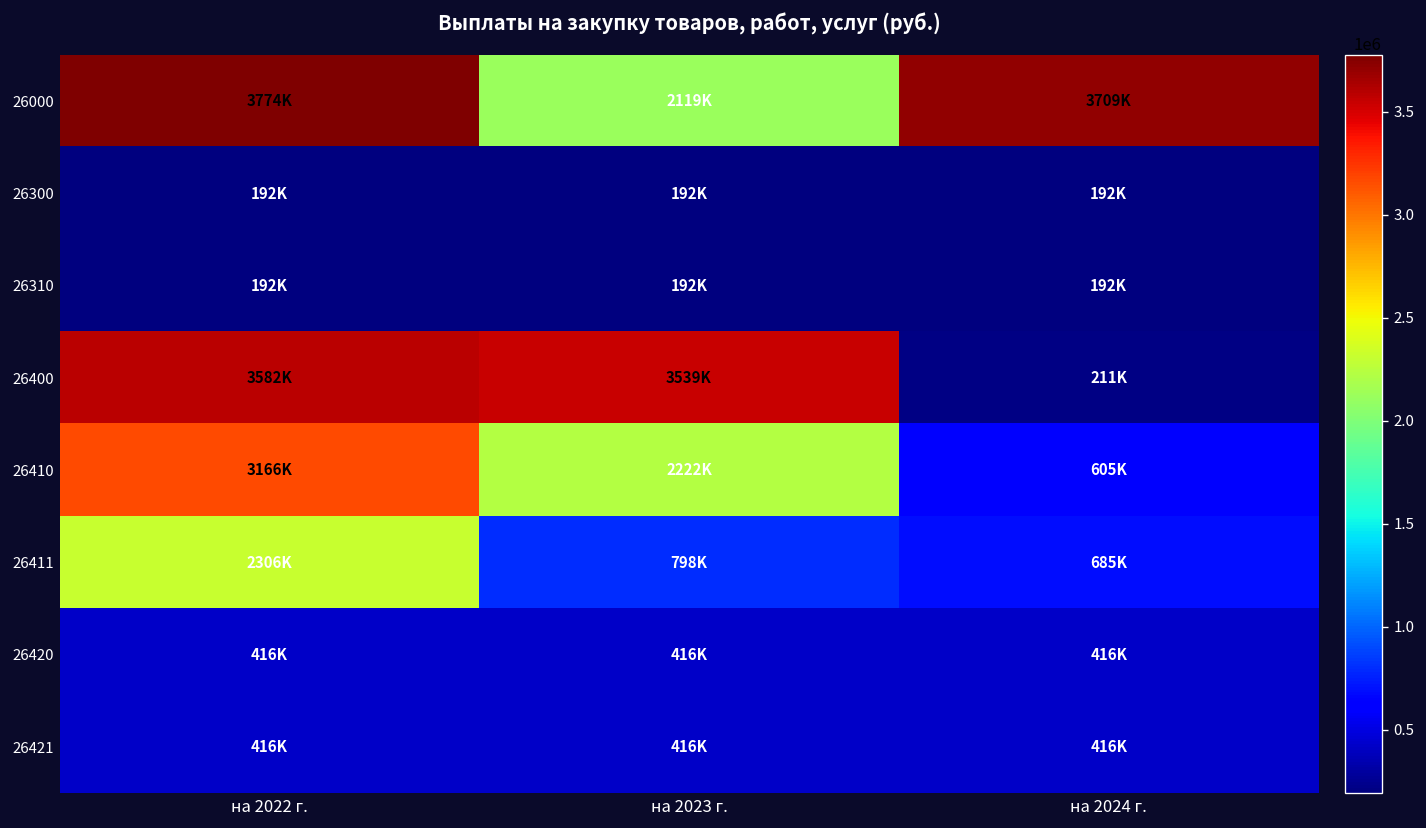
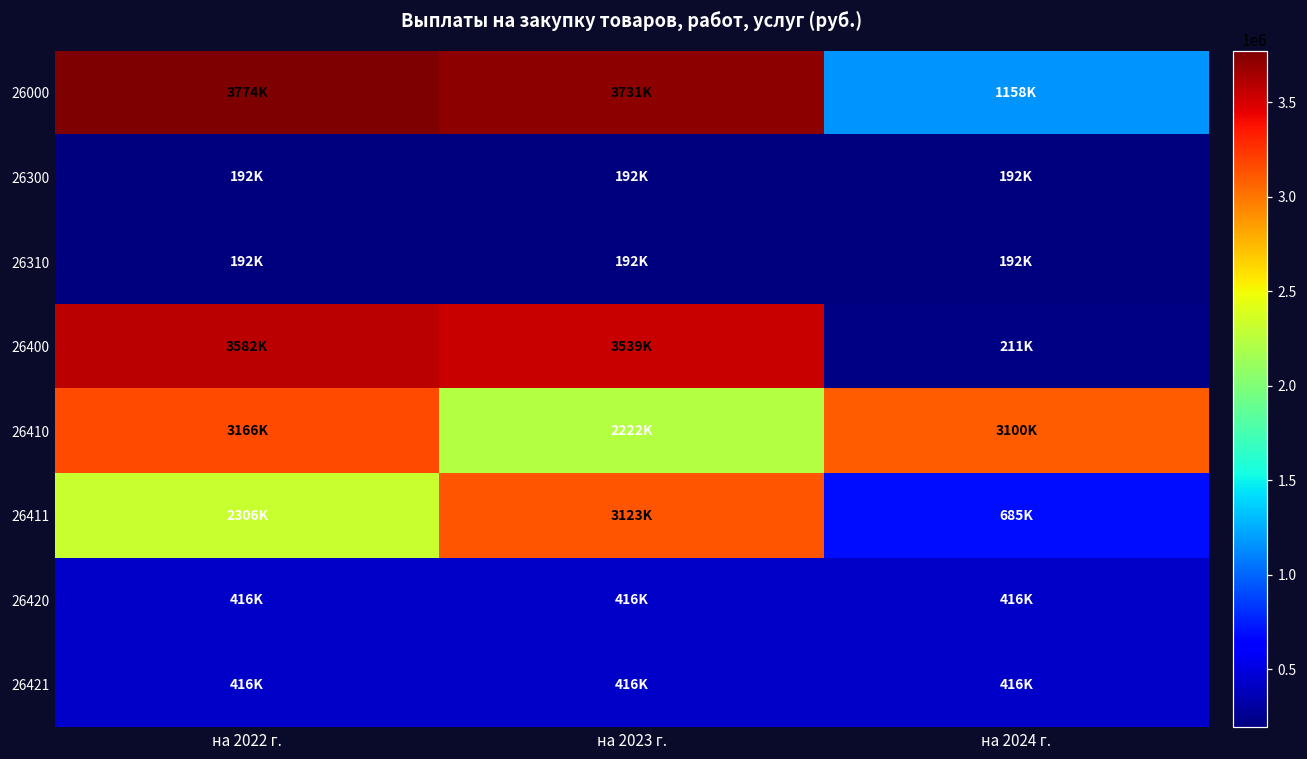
  {
    "26000": {
      "на 2022 г.": "3774K",
-     "на 2023 г.": "2119K",
-     "на 2024 г.": "3709K"
+     "на 2023 г.": "3731K",
+     "на 2024 г.": "1158K"
    },
    "26300": {
      "на 2022 г.": "192K",
      "на 2023 г.": "192K",
      "на 2024 г.": "192K"
    },
    "26310": {
      "на 2022 г.": "192K",
      "на 2023 г.": "192K",
      "на 2024 г.": "192K"
    },
    "26400": {
      "на 2022 г.": "3582K",
      "на 2023 г.": "3539K",
      "на 2024 г.": "211K"
    },
    "26410": {
      "на 2022 г.": "3166K",
      "на 2023 г.": "2222K",
-     "на 2024 г.": "605K"
+     "на 2024 г.": "3100K"
    },
    "26411": {
      "на 2022 г.": "2306K",
-     "на 2023 г.": "798K",
+     "на 2023 г.": "3123K",
      "на 2024 г.": "685K"
    },
    "26420": {
      "на 2022 г.": "416K",
      "на 2023 г.": "416K",
      "на 2024 г.": "416K"
    },
    "26421": {
      "на 2022 г.": "416K",
      "на 2023 г.": "416K",
      "на 2024 г.": "416K"
    }
  }
